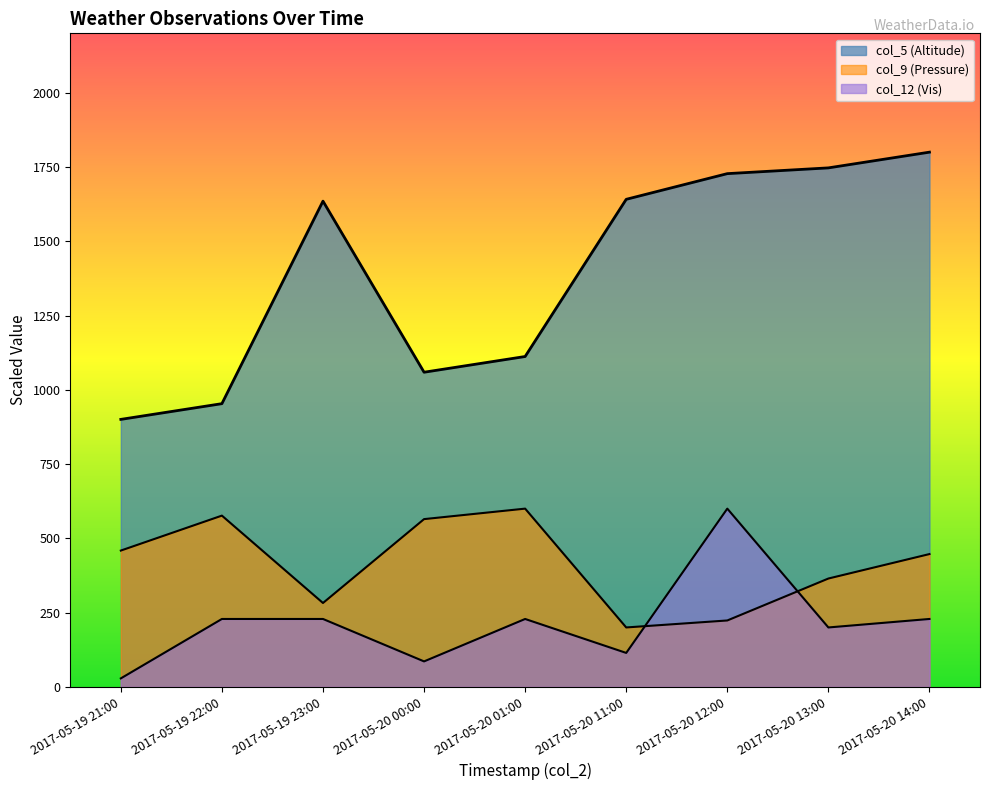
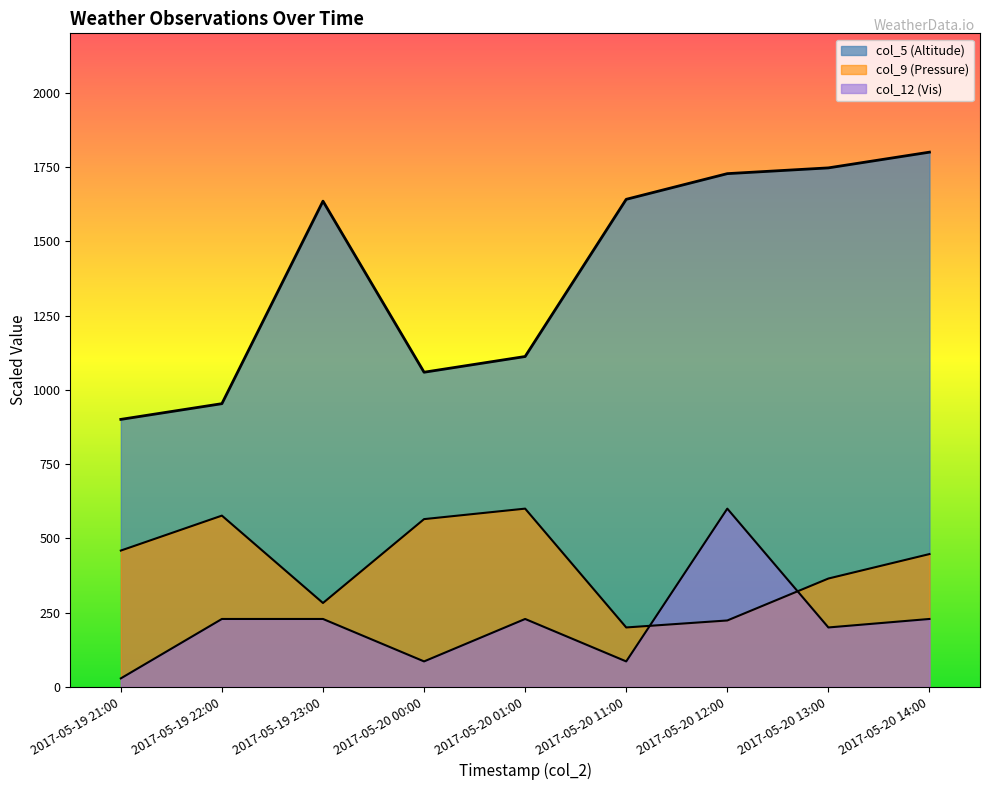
  {
    "col_5 (Altitude)": {
      "2017-05-19 21:00": 900,
      "2017-05-19 22:00": 950,
      "2017-05-19 23:00": 1640,
      "2017-05-20 00:00": 1060,
      "2017-05-20 01:00": 1110,
      "2017-05-20 11:00": 1640,
      "2017-05-20 12:00": 1730,
      "2017-05-20 13:00": 1750,
      "2017-05-20 14:00": 1800
    },
    "col_9 (Pressure)": {
      "2017-05-19 21:00": 460,
      "2017-05-19 22:00": 580,
      "2017-05-19 23:00": 280,
      "2017-05-20 00:00": 560,
      "2017-05-20 01:00": 600,
      "2017-05-20 11:00": 200,
      "2017-05-20 12:00": 220,
      "2017-05-20 13:00": 360,
      "2017-05-20 14:00": 450
    },
    "col_12 (Vis)": {
      "2017-05-19 21:00": 30,
      "2017-05-19 22:00": 230,
      "2017-05-19 23:00": 230,
      "2017-05-20 00:00": 90,
      "2017-05-20 01:00": 230,
-     "2017-05-20 11:00": 110,
+     "2017-05-20 11:00": 90,
      "2017-05-20 12:00": 600,
      "2017-05-20 13:00": 200,
      "2017-05-20 14:00": 230
    }
  }
